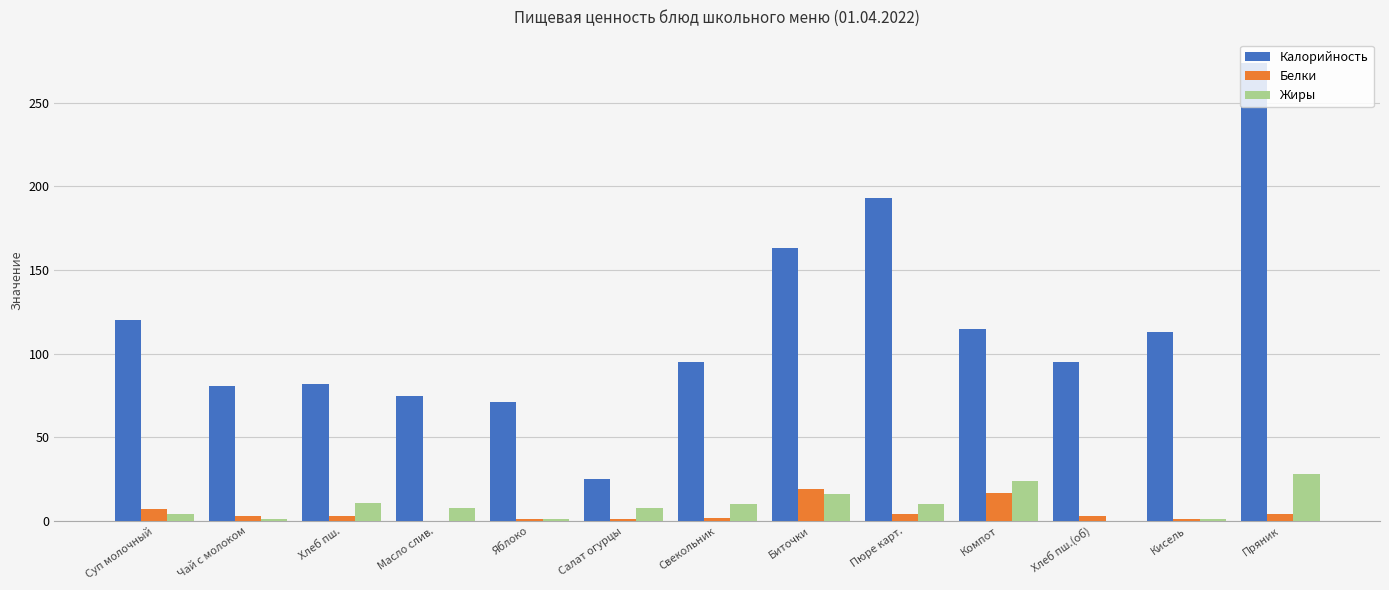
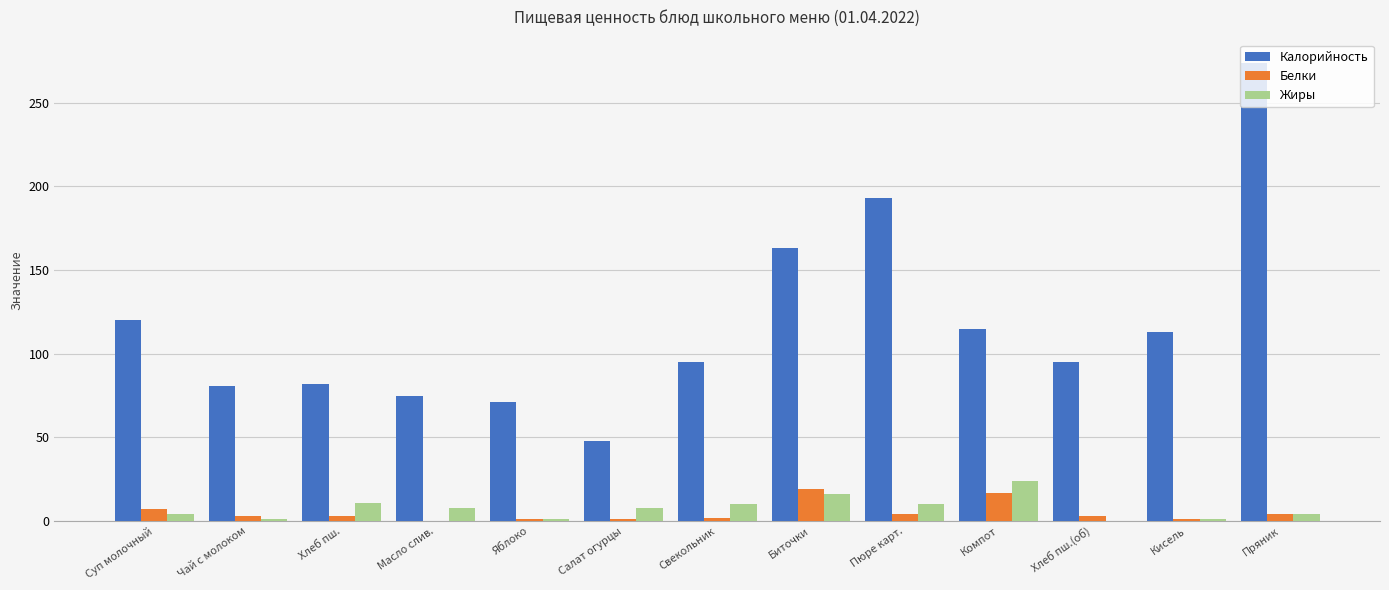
  {
    "Калорийность": {
      "Суп молочный": 120,
      "Чай с молоком": 81,
      "Хлеб пш.": 82,
      "Масло слив.": 75,
      "Яблоко": 71,
-     "Салат огурцы": 25,
+     "Салат огурцы": 48,
      "Свекольник": 95,
      "Биточки": 163,
      "Пюре карт.": 193,
      "Компот": 115,
      "Хлеб пш.(об)": 95,
      "Кисель": 113
    },
    "Белки": {
      "Суп молочный": 7,
      "Чай с молоком": 3,
      "Хлеб пш.": 3,
      "Масло слив.": 0,
      "Свекольник": 2,
      "Биточки": 19,
      "Пюре карт.": 4,
      "Компот": 17,
      "Хлеб пш.(об)": 3,
      "Пряник": 4
    },
    "Жиры": {
      "Суп молочный": 4,
      "Хлеб пш.": 11,
      "Масло слив.": 8,
      "Салат огурцы": 8,
      "Свекольник": 10,
      "Биточки": 16,
      "Пюре карт.": 10,
      "Компот": 24,
      "Хлеб пш.(об)": 0,
-     "Пряник": 28
+     "Пряник": 4
    }
  }
